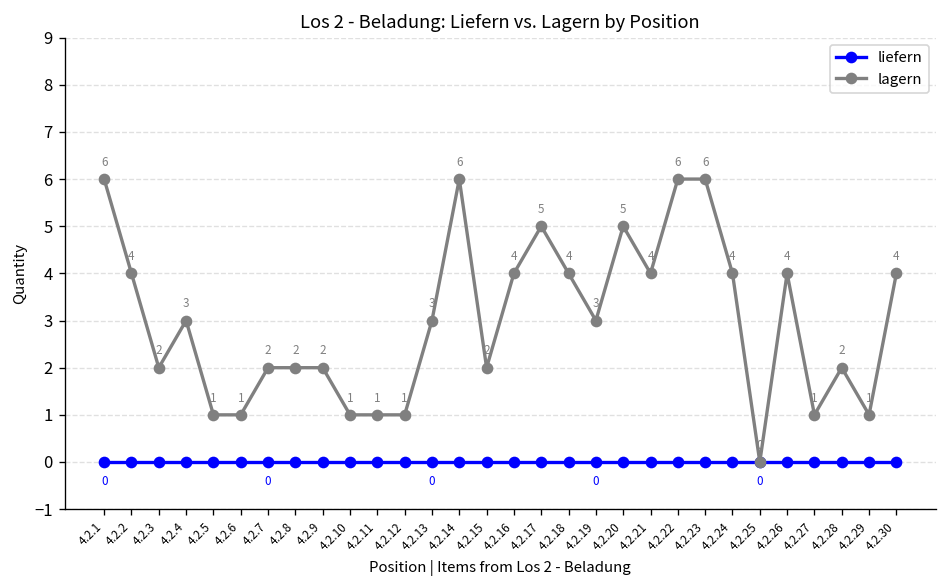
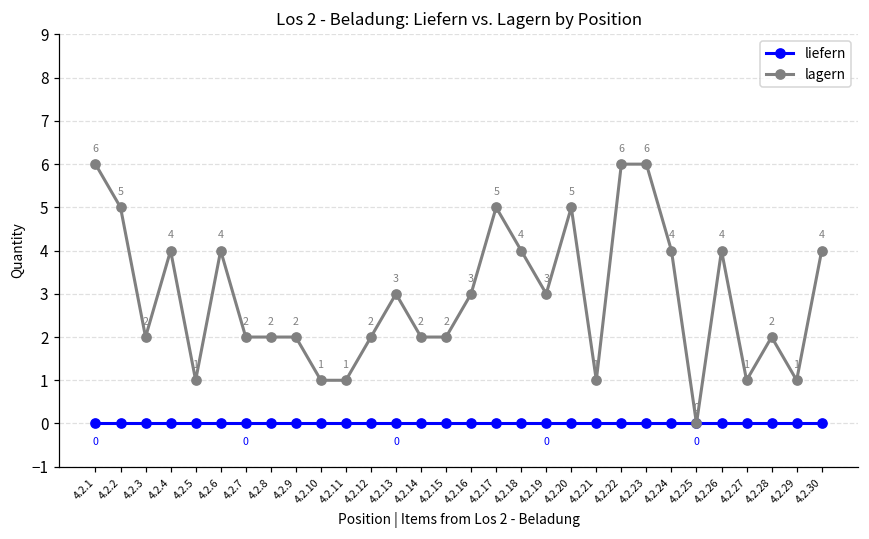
  {
    "liefern": {
      "4.2.1": 0,
      "4.2.7": 0,
      "4.2.13": 0,
      "4.2.19": 0
    },
    "lagern": {
      "4.2.1": 6,
-     "4.2.2": 4,
-     "4.2.4": 3,
-     "4.2.6": 1,
+     "4.2.2": 5,
+     "4.2.4": 4,
+     "4.2.6": 4,
      "4.2.7": 2,
      "4.2.8": 2,
      "4.2.9": 2,
      "4.2.10": 1,
      "4.2.11": 1,
-     "4.2.12": 1,
+     "4.2.12": 2,
      "4.2.13": 3,
-     "4.2.14": 6,
+     "4.2.14": 2,
      "4.2.15": 2,
-     "4.2.16": 4,
+     "4.2.16": 3,
      "4.2.17": 5,
      "4.2.18": 4,
      "4.2.19": 3,
      "4.2.20": 5,
-     "4.2.21": 4,
+     "4.2.21": 1,
      "4.2.22": 6,
      "4.2.23": 6,
      "4.2.24": 4,
      "4.2.26": 4,
      "4.2.27": 1,
      "4.2.28": 2,
      "4.2.29": 1,
      "4.2.30": 4
    }
  }
